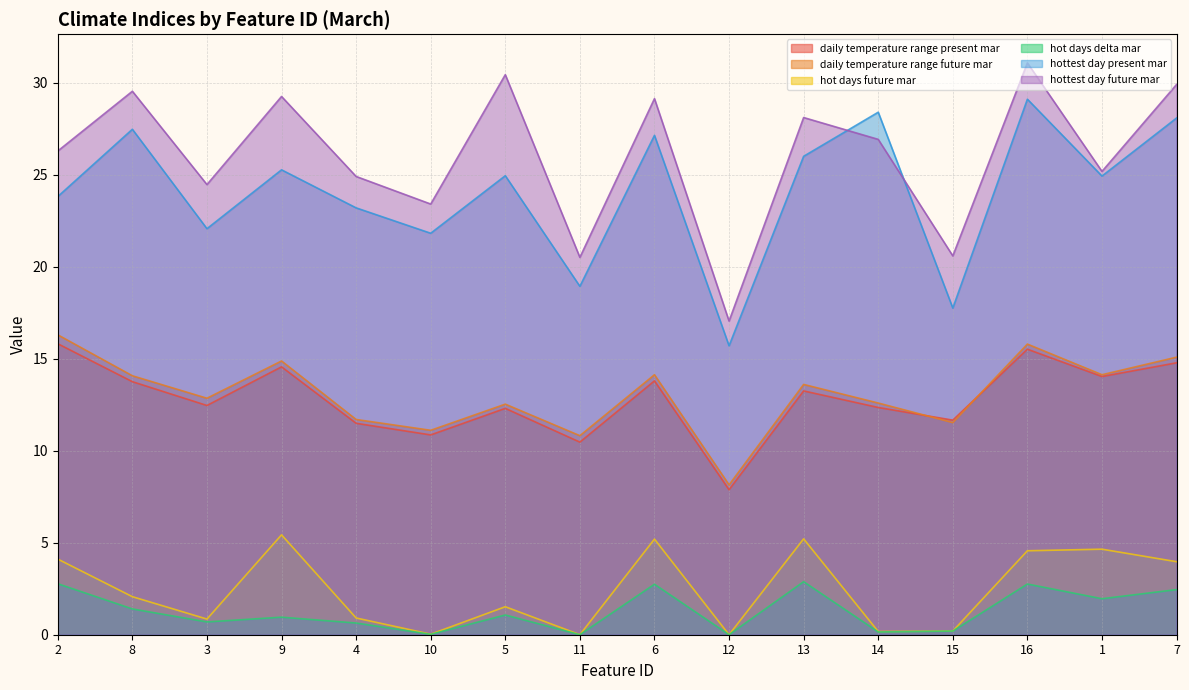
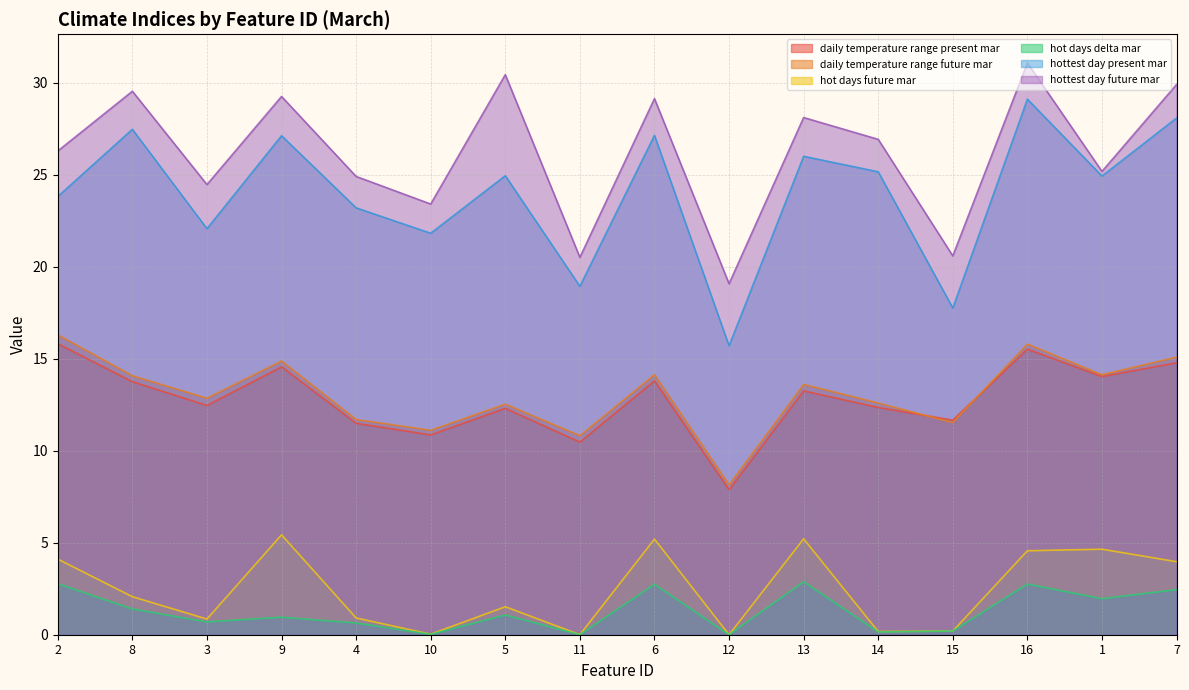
  {
    "hot days future mar": {
      "2": 4.1,
      "8": 2.1,
      "3": 0.9,
      "9": 5.4,
      "4": 0.9,
      "5": 1.5,
      "6": 5.2,
      "13": 5.2,
      "16": 4.6,
      "1": 4.7,
      "7": 4.0
    },
    "hot days delta mar": {
      "2": 2.8,
      "8": 1.4,
      "3": 0.7,
      "9": 1.0,
      "4": 0.6,
      "5": 1.1,
      "6": 2.7,
      "13": 2.9,
      "16": 2.8,
      "1": 2.0,
      "7": 2.5
    },
    "hottest day present mar": {
      "2": 23.8,
      "8": 27.5,
      "3": 22.1,
-     "9": 25.3,
+     "9": 27.1,
      "4": 23.2,
      "10": 21.8,
      "5": 25.0,
      "11": 18.9,
      "6": 27.2,
      "12": 15.7,
      "13": 26.0,
-     "14": 28.4,
+     "14": 25.2,
      "15": 17.8,
      "16": 29.1,
      "1": 24.9,
      "7": 28.1
    },
    "hottest day future mar": {
      "2": 26.3,
      "8": 29.6,
      "3": 24.5,
      "9": 29.3,
      "4": 24.9,
      "10": 23.4,
      "5": 30.5,
      "11": 20.5,
      "6": 29.1,
-     "12": 17.1,
+     "12": 19.1,
      "13": 28.1,
      "14": 26.9,
      "15": 20.6,
      "1": 25.2,
      "7": 29.9
    }
  }
